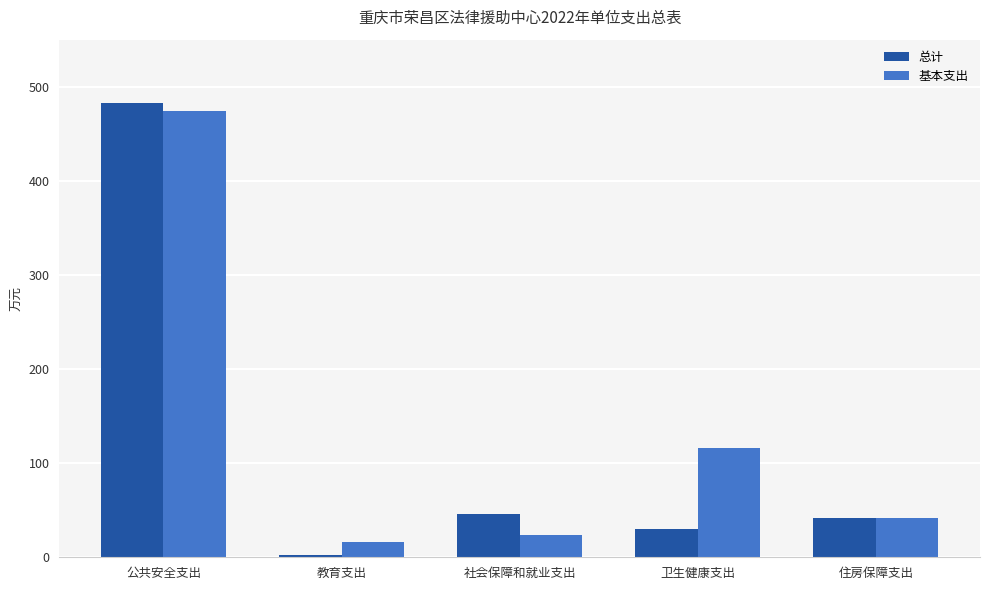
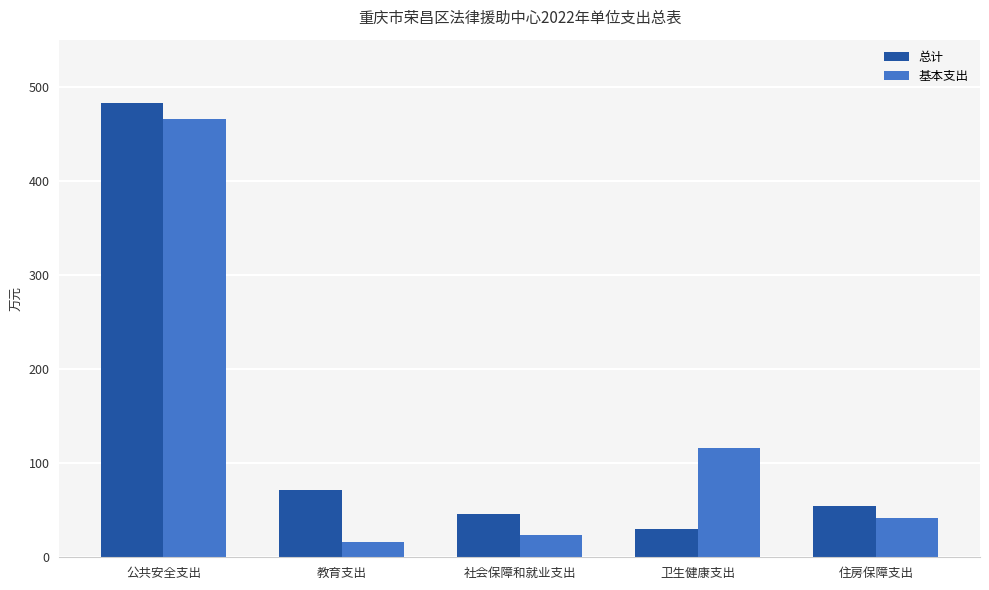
  {
    "总计": {
      "公共安全支出": 480,
-     "教育支出": 0,
+     "教育支出": 70,
      "社会保障和就业支出": 50,
      "卫生健康支出": 30,
-     "住房保障支出": 40
+     "住房保障支出": 50
    },
    "基本支出": {
-     "公共安全支出": 474,
+     "公共安全支出": 466,
      "教育支出": 20,
      "社会保障和就业支出": 20,
      "卫生健康支出": 120,
      "住房保障支出": 40
    }
  }
